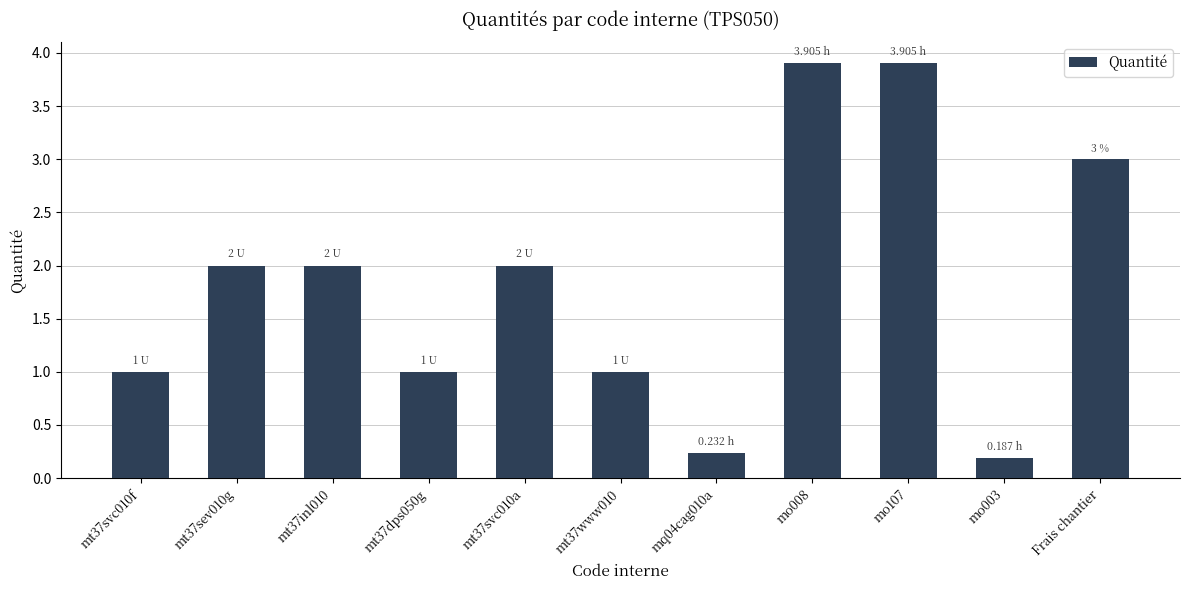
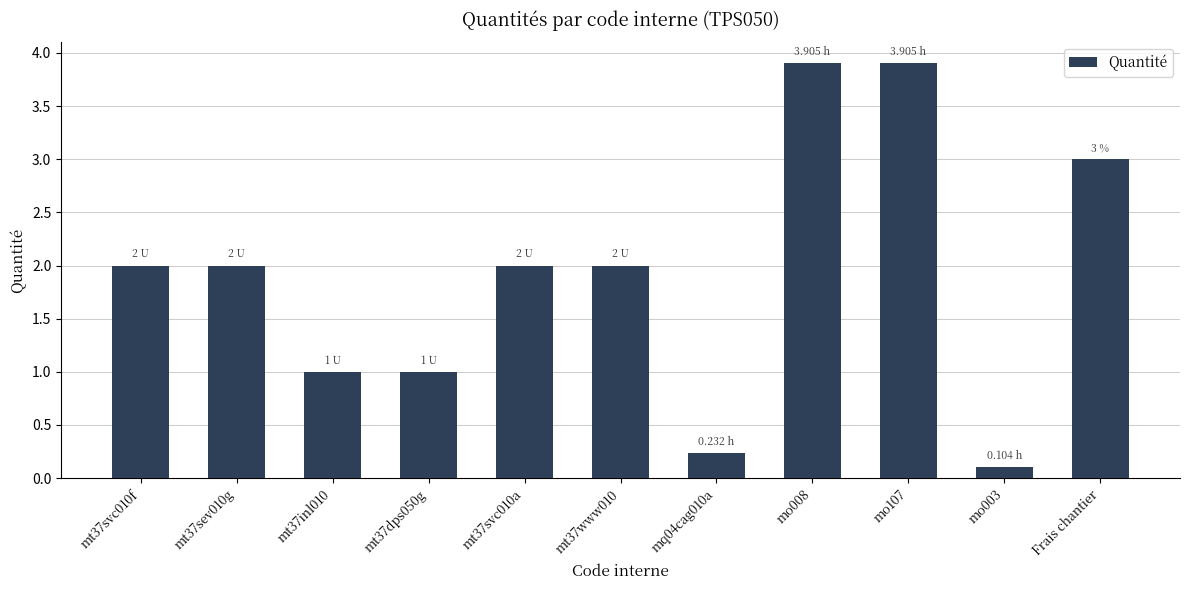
  {
-   "mt37svc010f": "1",
+   "mt37svc010f": "2",
    "mt37sev010g": "2",
-   "mt37inl010": "2",
+   "mt37inl010": "1",
    "mt37dps050g": "1",
    "mt37svc010a": "2",
-   "mt37www010": "1",
+   "mt37www010": "2",
    "mq04cag010a": "0.232",
    "mo008": "3.905",
    "mo107": "3.905",
-   "mo003": "0.187",
+   "mo003": "0.104",
    "Frais chantier": "3 %"
  }
